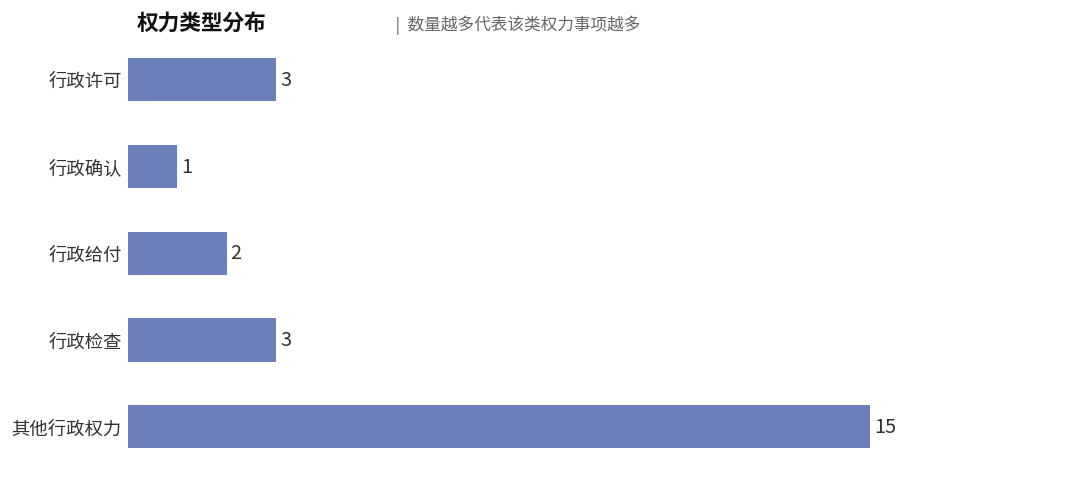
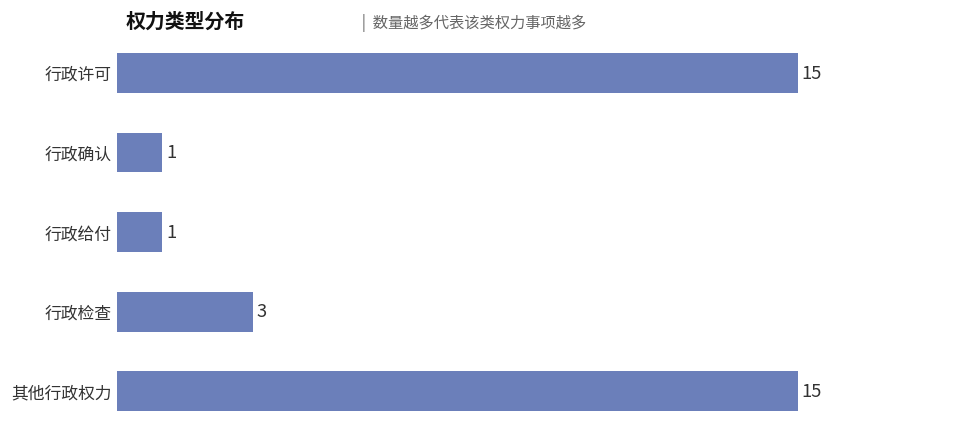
  {
-   "行政许可": 3,
+   "行政许可": 15,
    "行政确认": 1,
-   "行政给付": 2,
+   "行政给付": 1,
    "行政检查": 3,
    "其他行政权力": 15
  }
